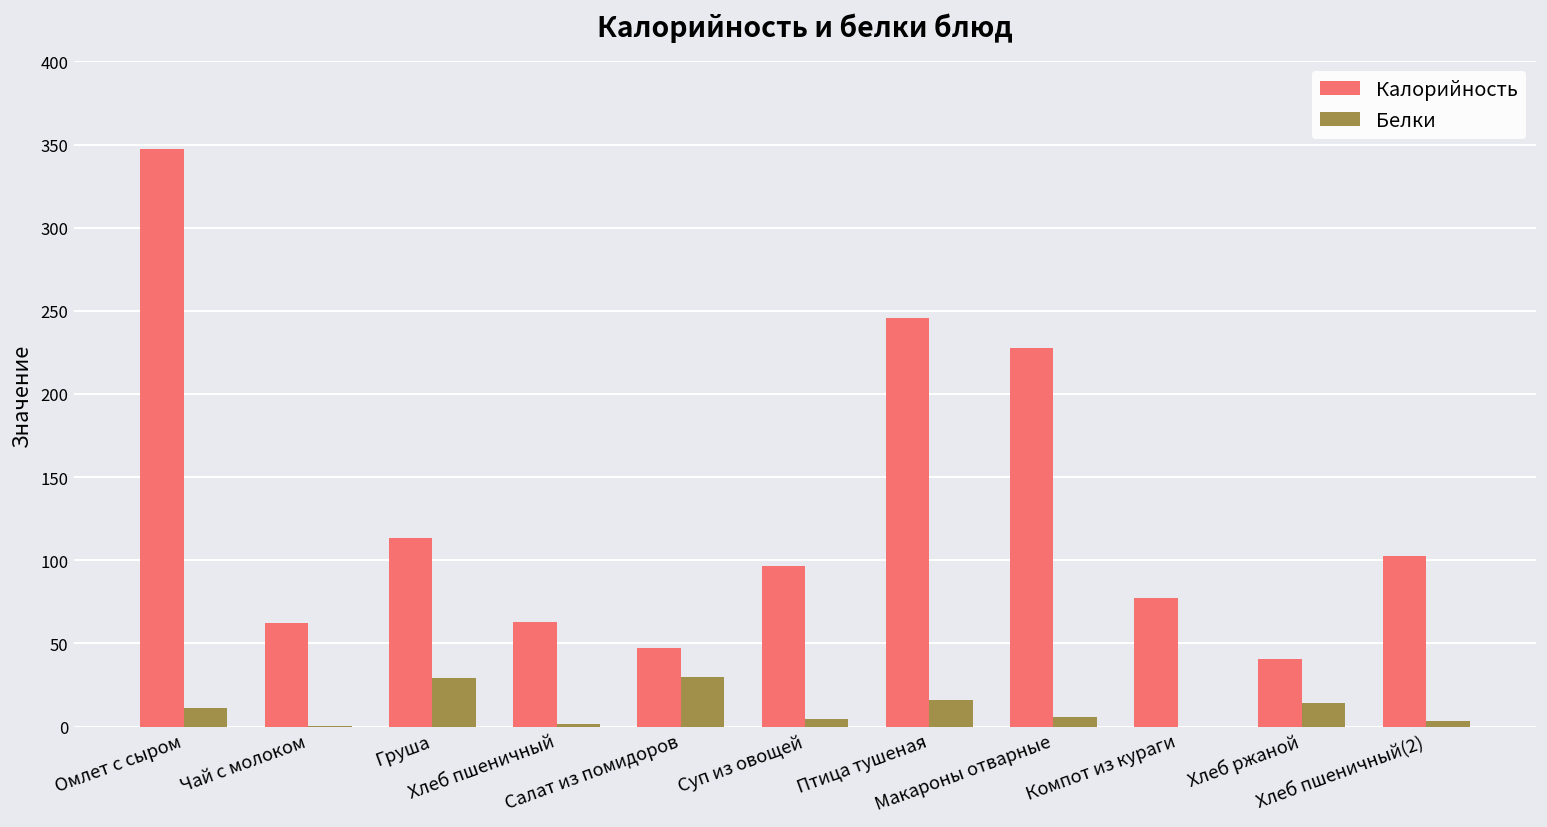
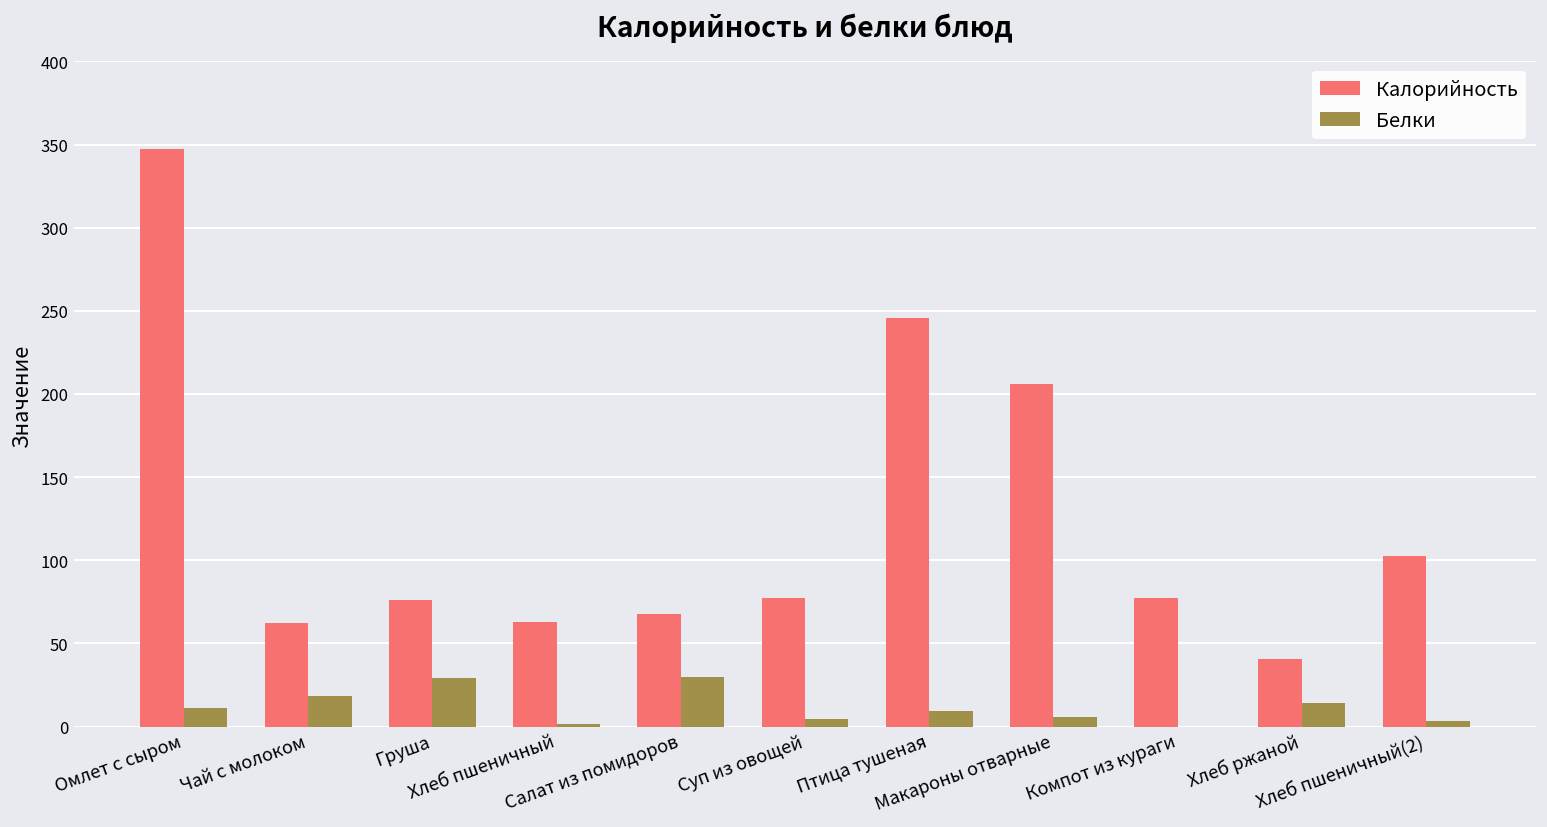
  {
    "Калорийность": {
      "Омлет с сыром": 347,
      "Чай с молоком": 62,
-     "Груша": 113,
+     "Груша": 76,
      "Хлеб пшеничный": 63,
-     "Салат из помидоров": 47,
-     "Суп из овощей": 97,
+     "Салат из помидоров": 68,
+     "Суп из овощей": 77,
      "Птица тушеная": 246,
-     "Макароны отварные": 228,
+     "Макароны отварные": 206,
      "Компот из кураги": 77,
      "Хлеб ржаной": 41,
      "Хлеб пшеничный(2)": 103
    },
    "Белки": {
      "Омлет с сыром": 11,
-     "Чай с молоком": 0,
+     "Чай с молоком": 18,
      "Груша": 29,
      "Салат из помидоров": 30,
      "Суп из овощей": 5,
-     "Птица тушеная": 16,
+     "Птица тушеная": 9,
      "Макароны отварные": 6,
      "Компот из кураги": 0,
      "Хлеб ржаной": 14,
      "Хлеб пшеничный(2)": 3
    }
  }
